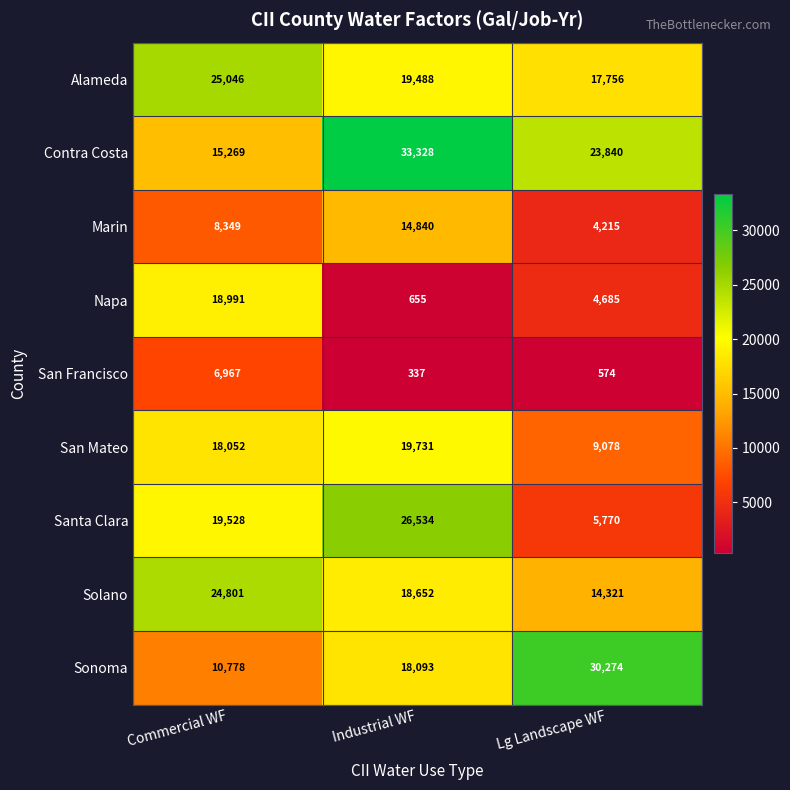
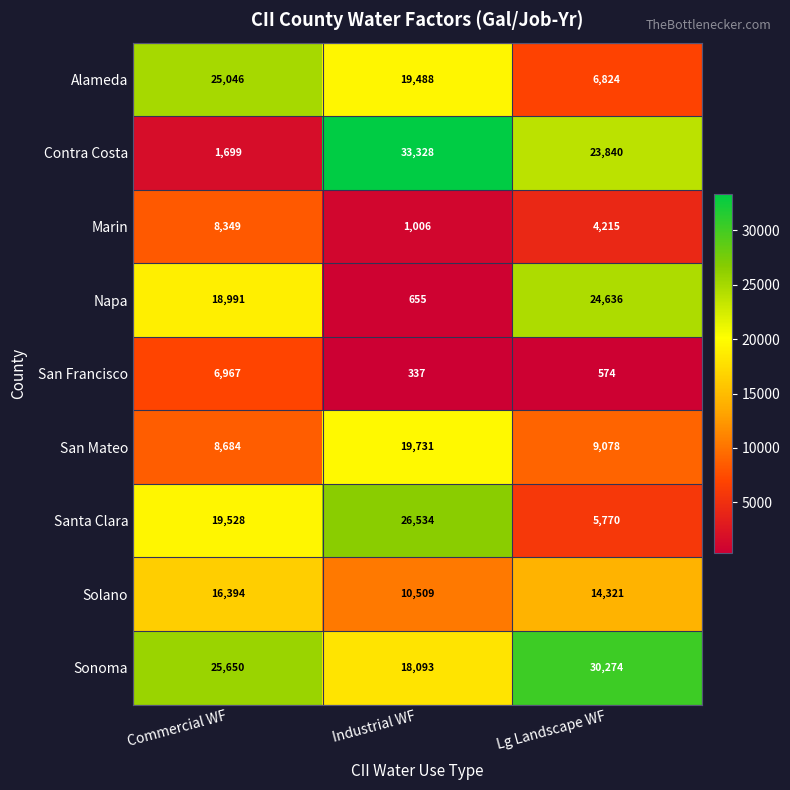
  {
    "Alameda": {
      "Commercial WF": "25,046",
      "Industrial WF": "19,488",
-     "Lg Landscape WF": "17,756"
+     "Lg Landscape WF": "6,824"
    },
    "Contra Costa": {
-     "Commercial WF": "15,269",
+     "Commercial WF": "1,699",
      "Industrial WF": "33,328",
      "Lg Landscape WF": "23,840"
    },
    "Marin": {
      "Commercial WF": "8,349",
-     "Industrial WF": "14,840",
+     "Industrial WF": "1,006",
      "Lg Landscape WF": "4,215"
    },
    "Napa": {
      "Commercial WF": "18,991",
      "Industrial WF": "655",
-     "Lg Landscape WF": "4,685"
+     "Lg Landscape WF": "24,636"
    },
    "San Francisco": {
      "Commercial WF": "6,967",
      "Industrial WF": "337",
      "Lg Landscape WF": "574"
    },
    "San Mateo": {
-     "Commercial WF": "18,052",
+     "Commercial WF": "8,684",
      "Industrial WF": "19,731",
      "Lg Landscape WF": "9,078"
    },
    "Santa Clara": {
      "Commercial WF": "19,528",
      "Industrial WF": "26,534",
      "Lg Landscape WF": "5,770"
    },
    "Solano": {
-     "Commercial WF": "24,801",
-     "Industrial WF": "18,652",
+     "Commercial WF": "16,394",
+     "Industrial WF": "10,509",
      "Lg Landscape WF": "14,321"
    },
    "Sonoma": {
-     "Commercial WF": "10,778",
+     "Commercial WF": "25,650",
      "Industrial WF": "18,093",
      "Lg Landscape WF": "30,274"
    }
  }
